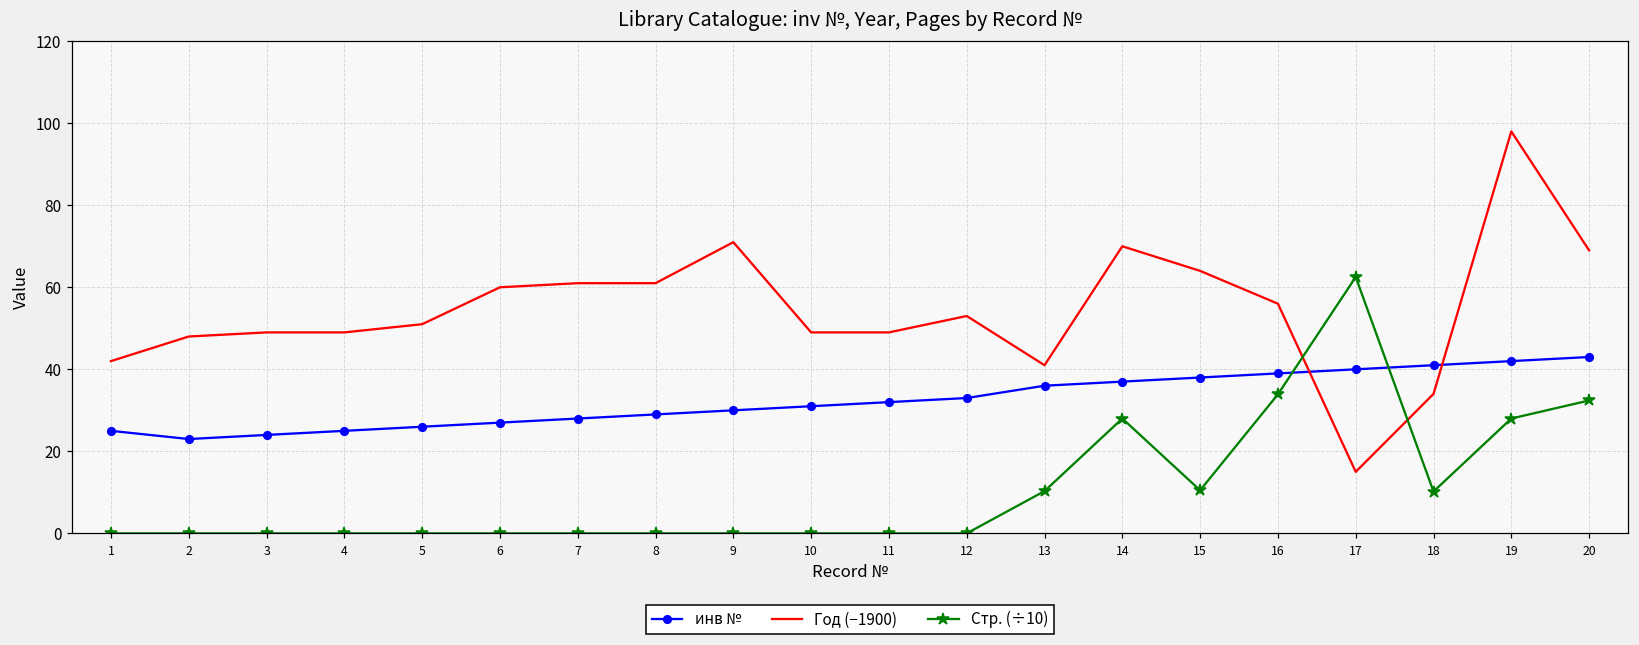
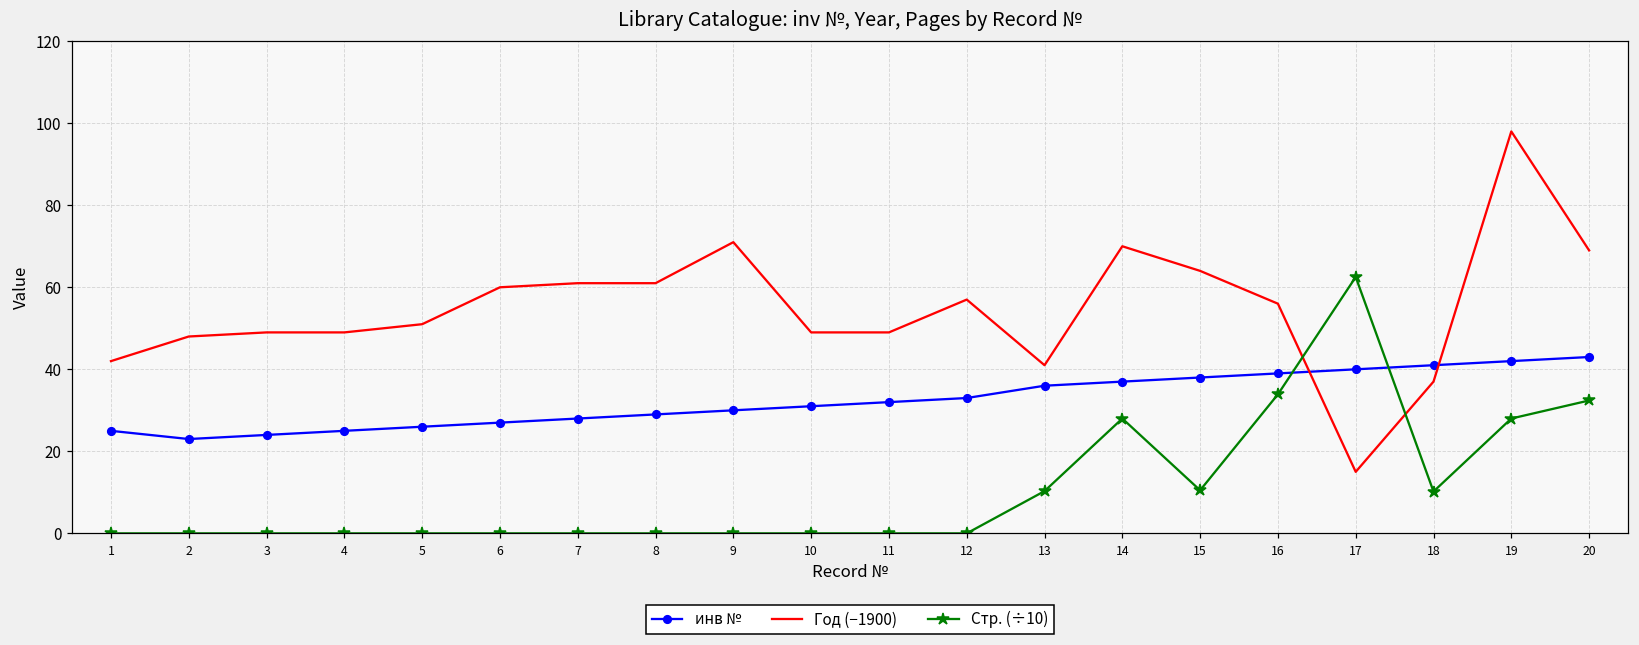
  {
    "инв №": {
      "1": 25,
      "2": 23,
      "3": 24,
      "4": 25,
      "5": 26,
      "6": 27,
      "7": 28,
      "8": 29,
      "9": 30,
      "10": 31,
      "11": 32,
      "12": 33,
      "13": 36,
      "14": 37,
      "15": 38,
      "16": 39,
      "17": 40,
      "18": 41,
      "19": 42,
      "20": 43
    },
    "Год (−1900)": {
      "1": 42,
      "2": 48,
      "3": 49,
      "4": 49,
      "5": 51,
      "6": 60,
      "7": 61,
      "8": 61,
      "9": 71,
      "10": 49,
      "11": 49,
-     "12": 53,
+     "12": 57,
      "13": 41,
      "14": 70,
      "15": 64,
      "16": 56,
      "17": 15,
-     "18": 34,
+     "18": 37,
      "19": 98,
      "20": 69
    },
    "Стр. (÷10)": {
      "1": 0,
      "2": 0,
      "3": 0,
      "4": 0,
      "5": 0,
      "6": 0,
      "7": 0,
      "8": 0,
      "9": 0,
      "10": 0,
      "11": 0,
      "12": 0,
      "13": 10,
      "14": 28,
      "15": 11,
      "16": 34,
      "17": 63,
      "18": 10,
      "19": 28,
      "20": 32
    }
  }
